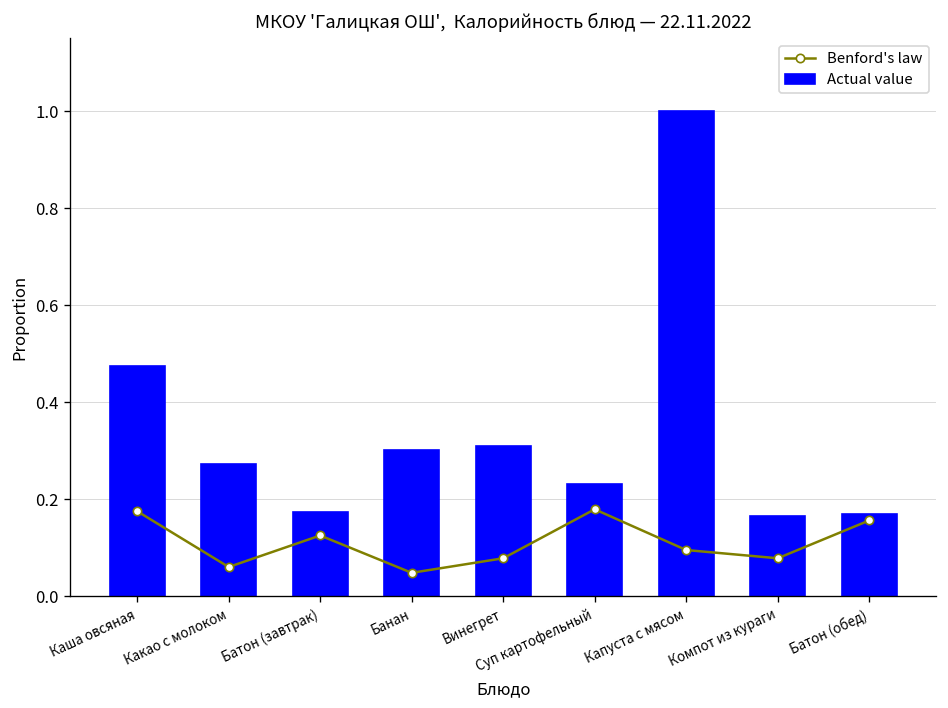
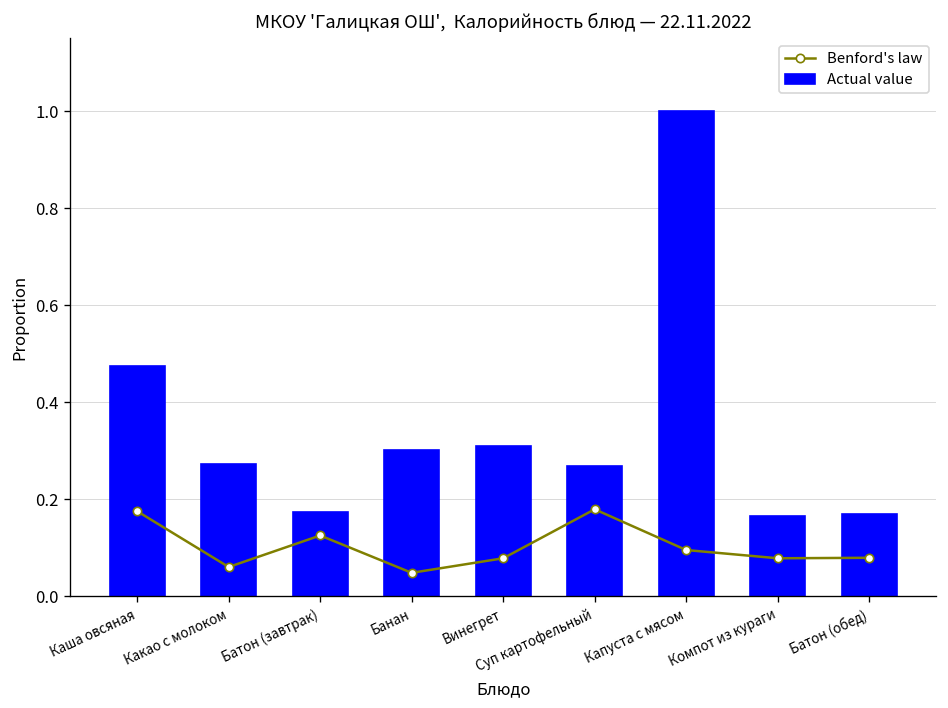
  {
    "Benford's law": {
      "Каша овсяная": 0.18,
      "Какао с молоком": 0.06,
      "Батон (завтрак)": 0.13,
      "Банан": 0.05,
      "Винегрет": 0.08,
      "Суп картофельный": 0.18,
      "Капуста с мясом": 0.10,
      "Компот из кураги": 0.08,
-     "Батон (обед)": 0.16
+     "Батон (обед)": 0.08
    },
    "Actual value": {
      "Каша овсяная": 0.47,
      "Какао с молоком": 0.27,
      "Батон (завтрак)": 0.17,
      "Банан": 0.30,
      "Винегрет": 0.31,
-     "Суп картофельный": 0.23,
+     "Суп картофельный": 0.27,
      "Капуста с мясом": 1.00,
      "Компот из кураги": 0.16,
      "Батон (обед)": 0.17
    }
  }
